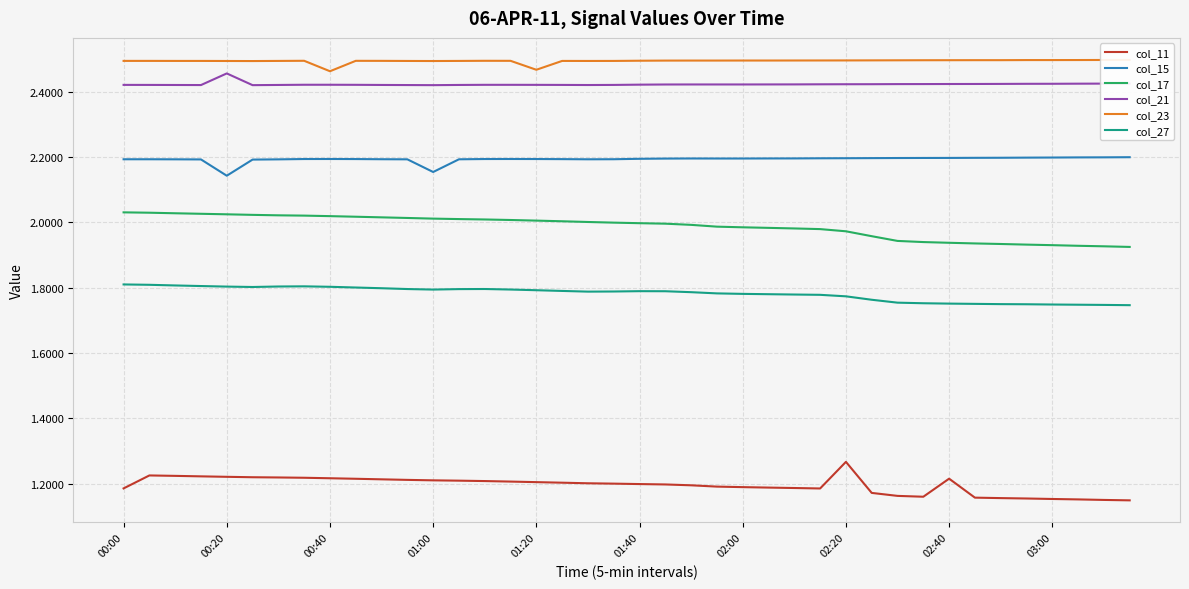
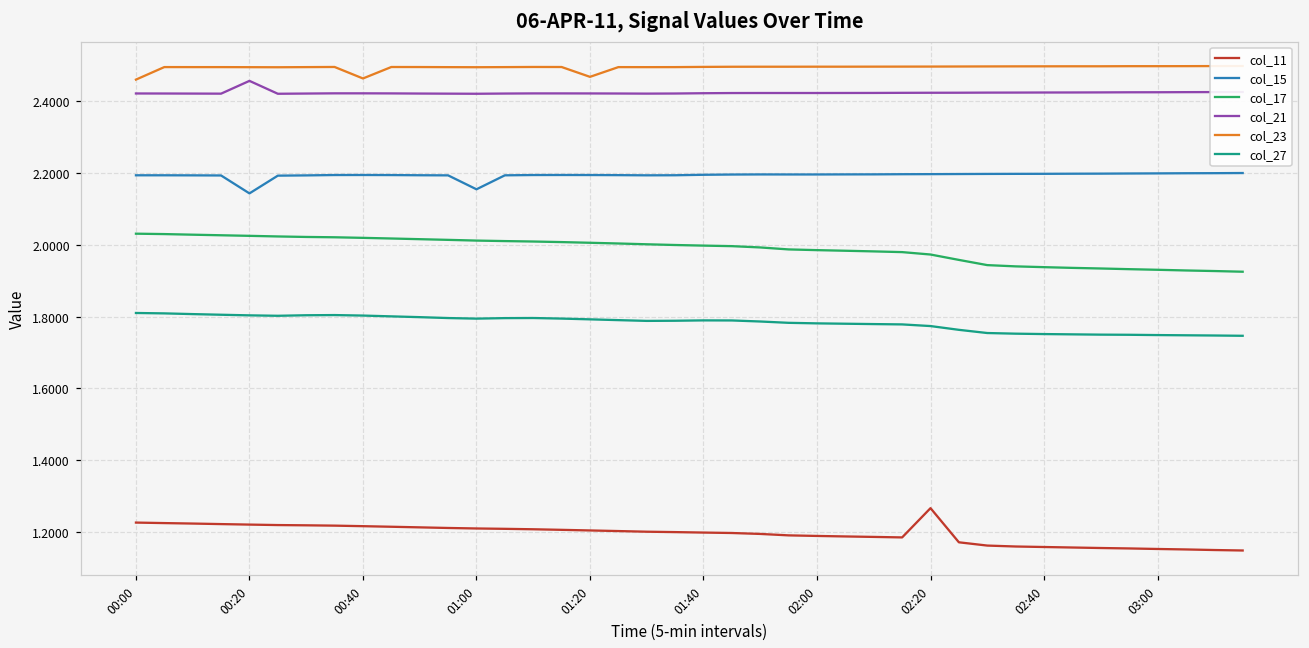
  {
    "col_11": {
-     "00:00": 1.19,
+     "00:00": 1.23,
      "00:20": 1.22,
      "00:40": 1.22,
      "01:00": 1.21,
      "01:20": 1.20,
      "01:40": 1.20,
      "02:00": 1.19,
      "02:20": 1.27,
-     "02:40": 1.22,
+     "02:40": 1.16,
      "03:00": 1.15
    },
    "col_15": {
      "00:00": 2.19,
      "00:20": 2.14,
      "00:40": 2.19,
      "01:00": 2.15,
      "01:20": 2.19,
      "01:40": 2.19,
      "02:00": 2.20,
      "02:20": 2.20,
      "02:40": 2.20,
      "03:00": 2.20
    },
    "col_21": {
      "00:00": 2.42,
      "00:20": 2.46,
      "00:40": 2.42,
      "01:00": 2.42,
      "01:20": 2.42,
      "01:40": 2.42,
      "02:00": 2.42,
      "02:20": 2.42,
      "02:40": 2.42,
      "03:00": 2.42
    },
    "col_23": {
-     "00:00": 2.49,
+     "00:00": 2.46,
      "00:20": 2.49,
      "00:40": 2.46,
      "01:00": 2.49,
      "01:20": 2.47,
      "01:40": 2.50,
      "02:00": 2.50,
      "02:20": 2.50,
      "02:40": 2.50,
      "03:00": 2.50
    }
  }
